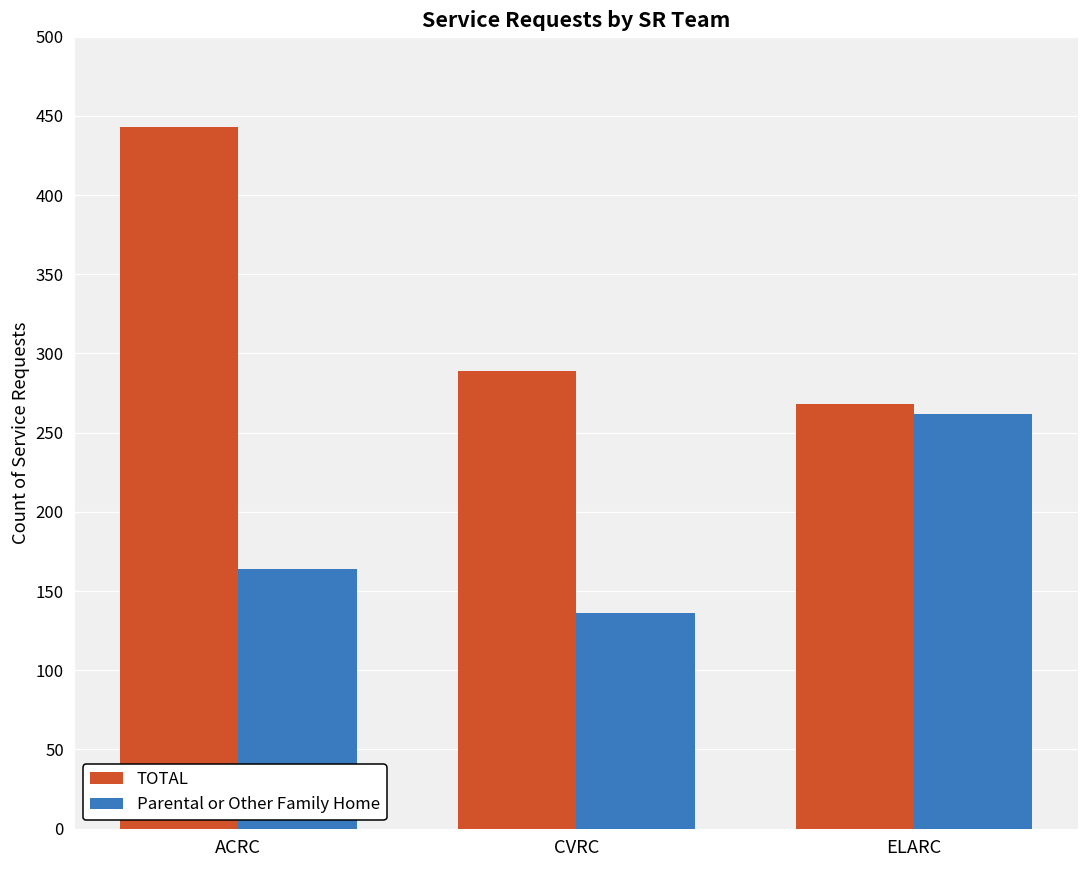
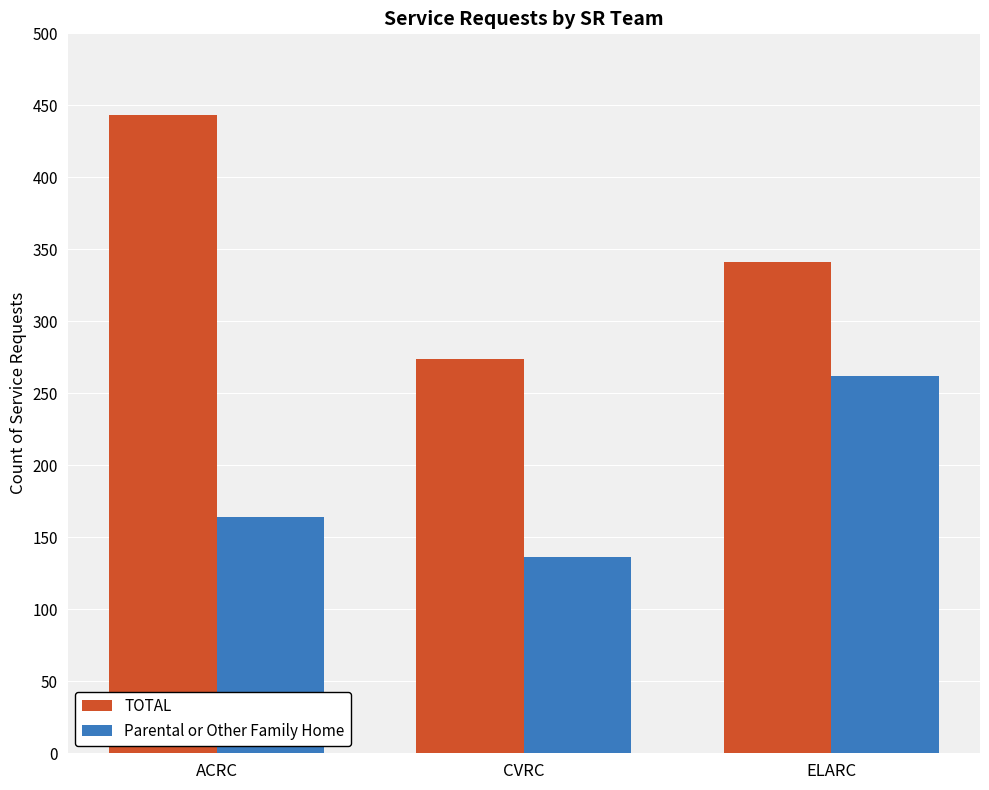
  {
    "TOTAL": {
      "ACRC": 443,
-     "CVRC": 289,
-     "ELARC": 268
+     "CVRC": 274,
+     "ELARC": 341
    },
    "Parental or Other Family Home": {
      "ACRC": 164,
      "CVRC": 136,
      "ELARC": 262
    }
  }
